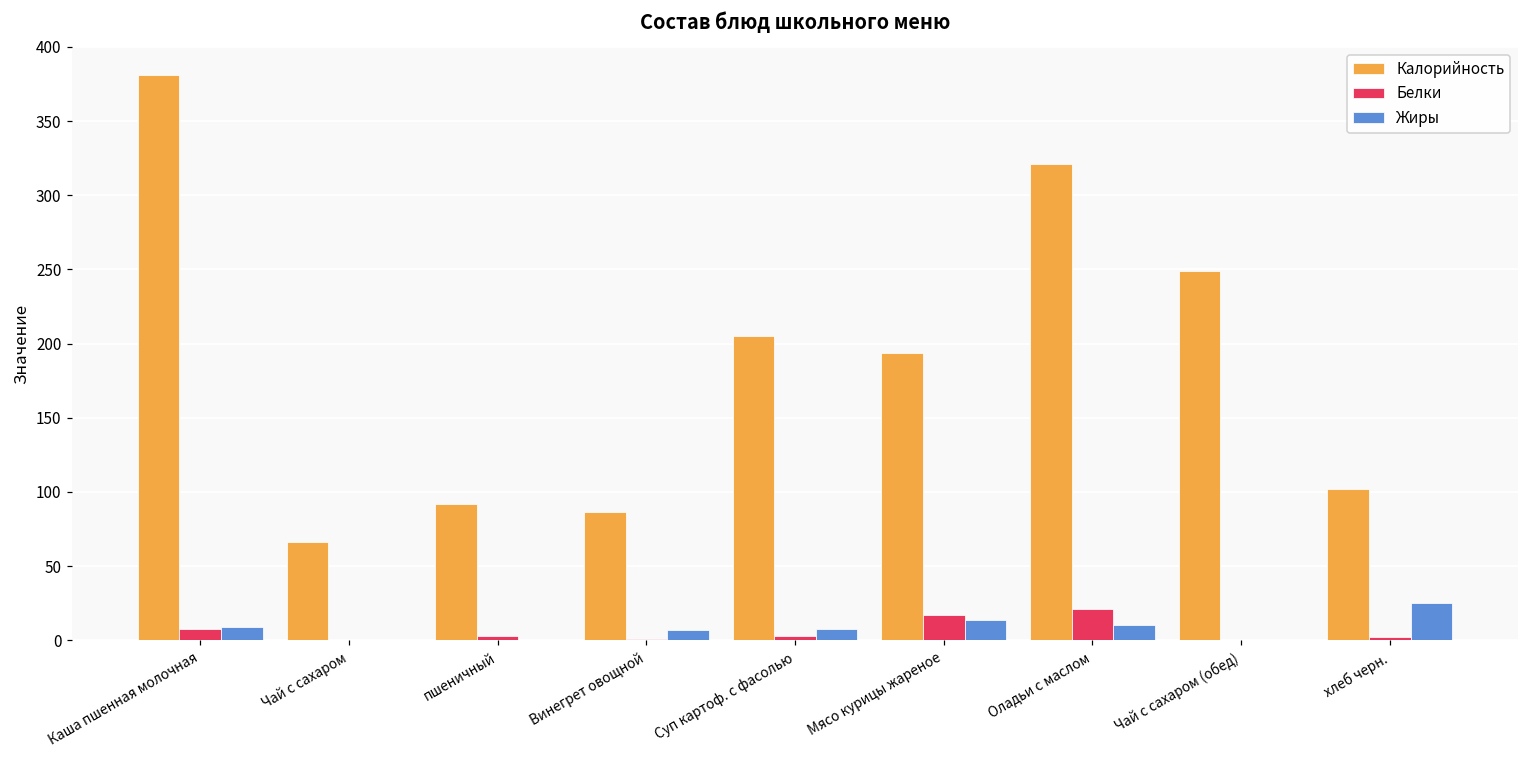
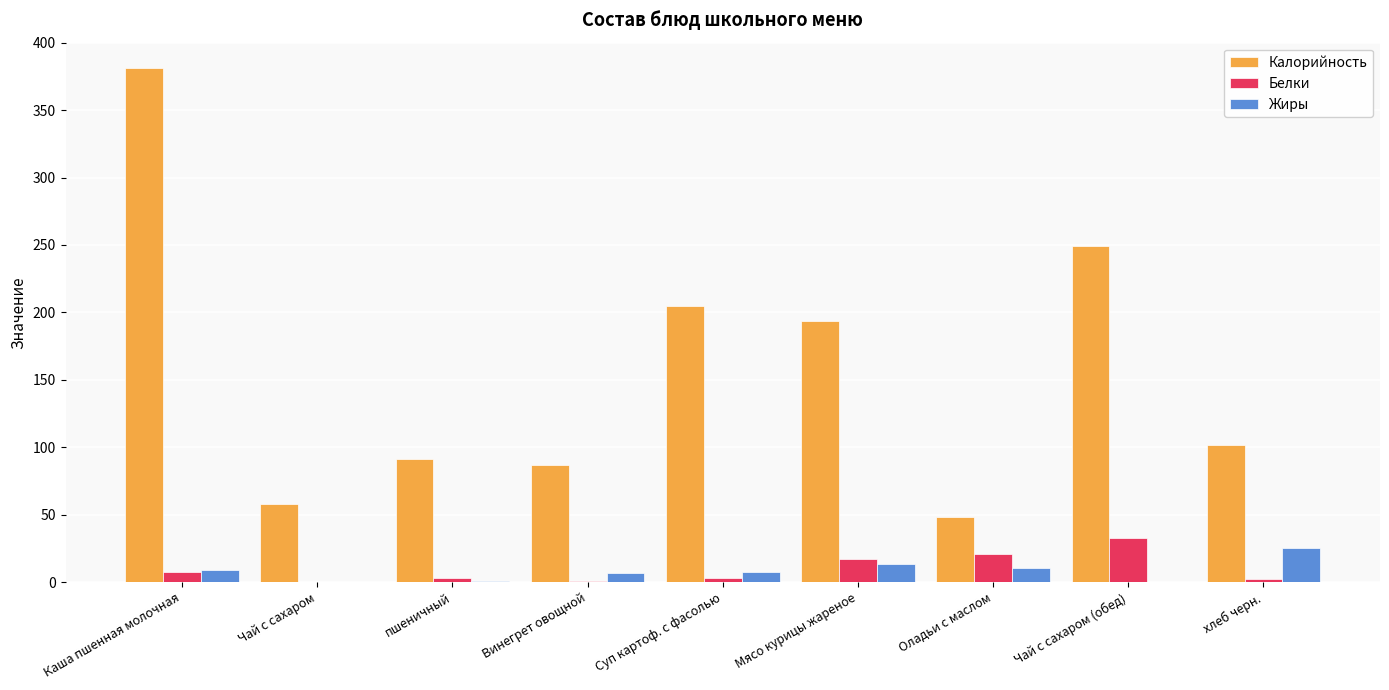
  {
    "Калорийность": {
      "Каша пшенная молочная": 381,
-     "Чай с сахаром": 66,
+     "Чай с сахаром": 58,
      "пшеничный": 92,
      "Винегрет овощной": 87,
      "Суп картоф. с фасолью": 205,
      "Мясо курицы жареное": 194,
-     "Оладьи с маслом": 321,
+     "Оладьи с маслом": 48,
      "Чай с сахаром (обед)": 249,
      "хлеб черн.": 102
    },
    "Белки": {
      "Каша пшенная молочная": 8,
      "пшеничный": 3,
      "Суп картоф. с фасолью": 3,
      "Мясо курицы жареное": 17,
      "Оладьи с маслом": 21,
-     "Чай с сахаром (обед)": 0,
+     "Чай с сахаром (обед)": 32,
      "хлеб черн.": 3
    },
    "Жиры": {
      "Каша пшенная молочная": 9,
      "Чай с сахаром": 0,
      "Винегрет овощной": 7,
      "Суп картоф. с фасолью": 8,
      "Мясо курицы жареное": 14,
      "Оладьи с маслом": 11,
      "Чай с сахаром (обед)": 0,
      "хлеб черн.": 25
    }
  }
